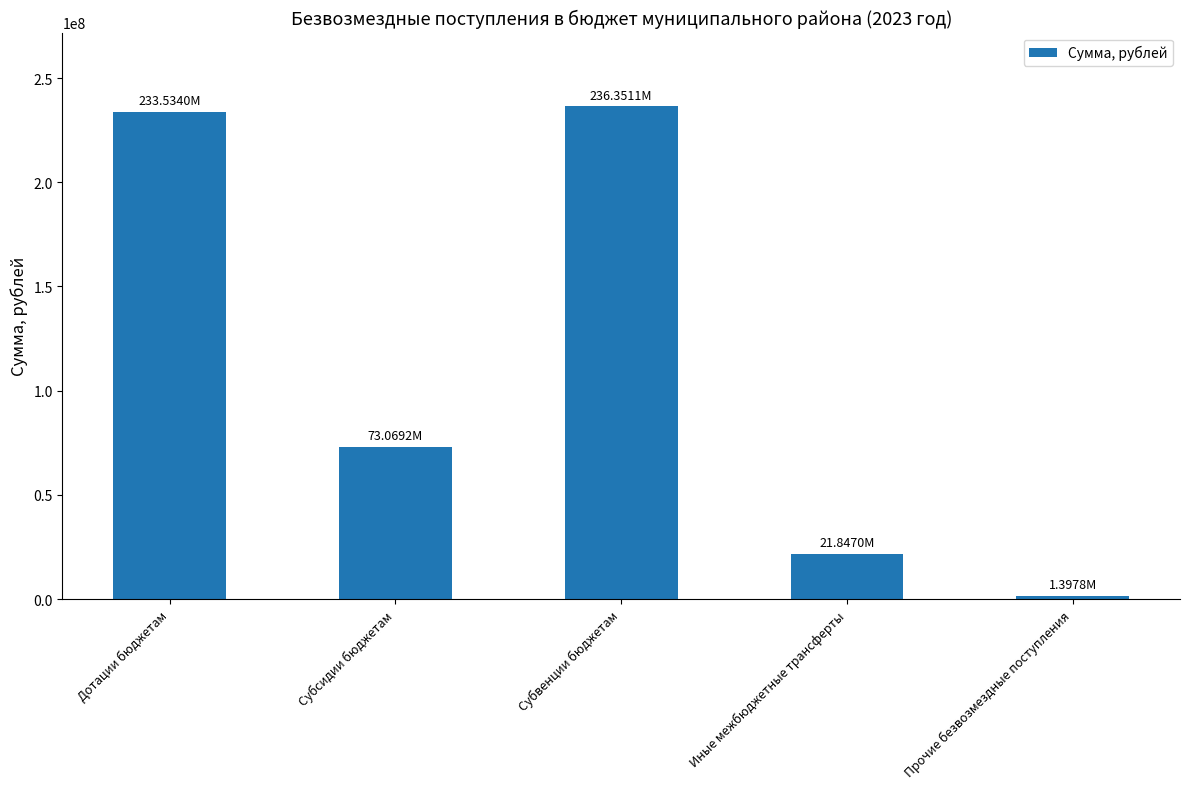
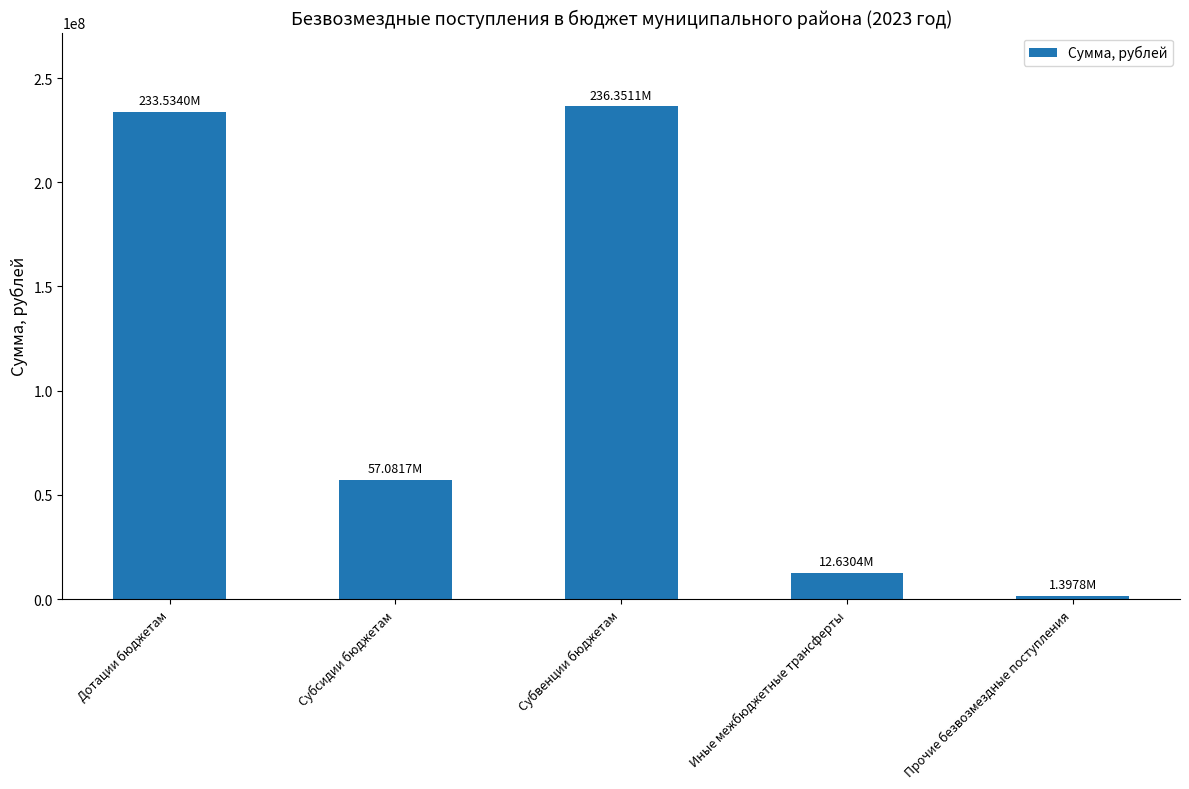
  {
    "Дотации бюджетам": "233.5340M",
-   "Субсидии бюджетам": "73.0692M",
+   "Субсидии бюджетам": "57.0817M",
    "Субвенции бюджетам": "236.3511M",
-   "Иные межбюджетные трансферты": "21.8470M",
+   "Иные межбюджетные трансферты": "12.6304M",
    "Прочие безвозмездные поступления": "1.3978M"
  }
